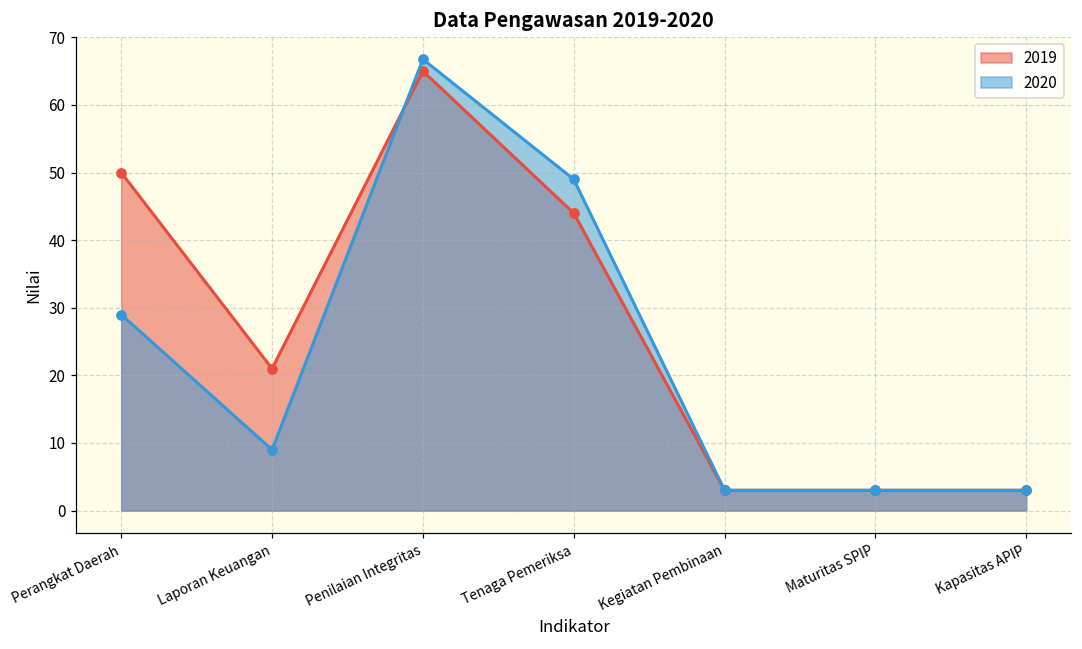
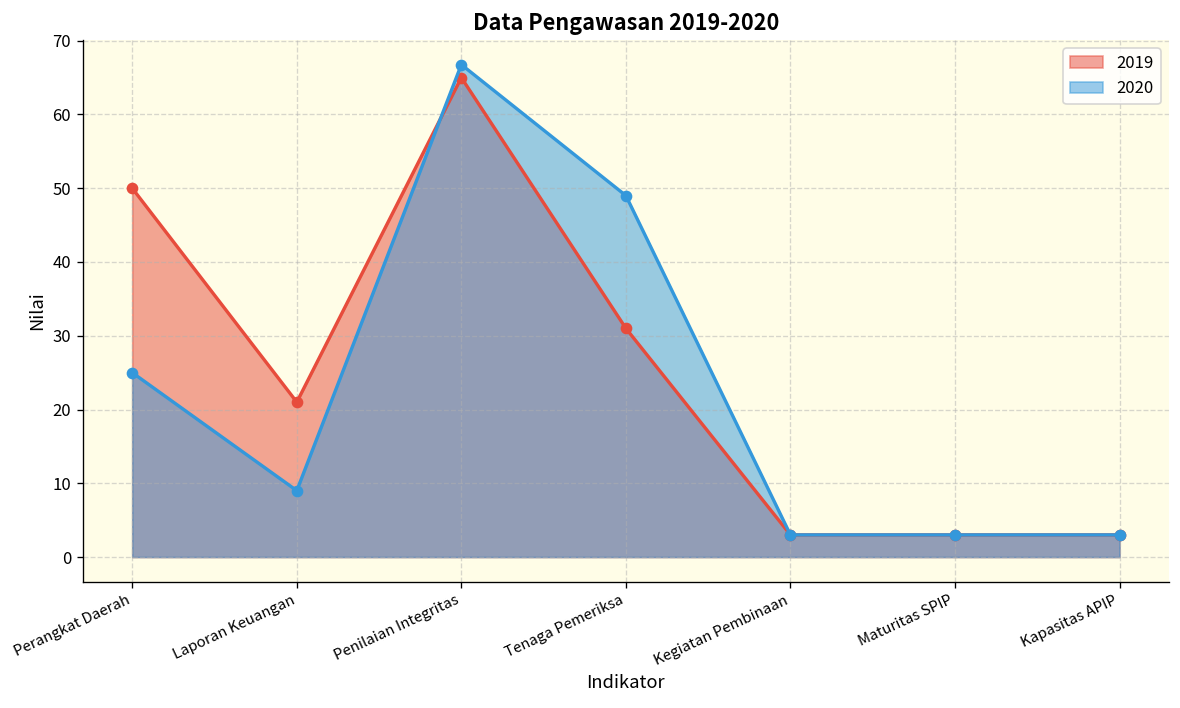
  {
    "2019": {
      "Perangkat Daerah": 50,
      "Laporan Keuangan": 21,
      "Penilaian Integritas": 65,
-     "Tenaga Pemeriksa": 44
+     "Tenaga Pemeriksa": 31
    },
    "2020": {
-     "Perangkat Daerah": 29,
+     "Perangkat Daerah": 25,
      "Laporan Keuangan": 9,
      "Penilaian Integritas": 67,
      "Tenaga Pemeriksa": 49
    }
  }
